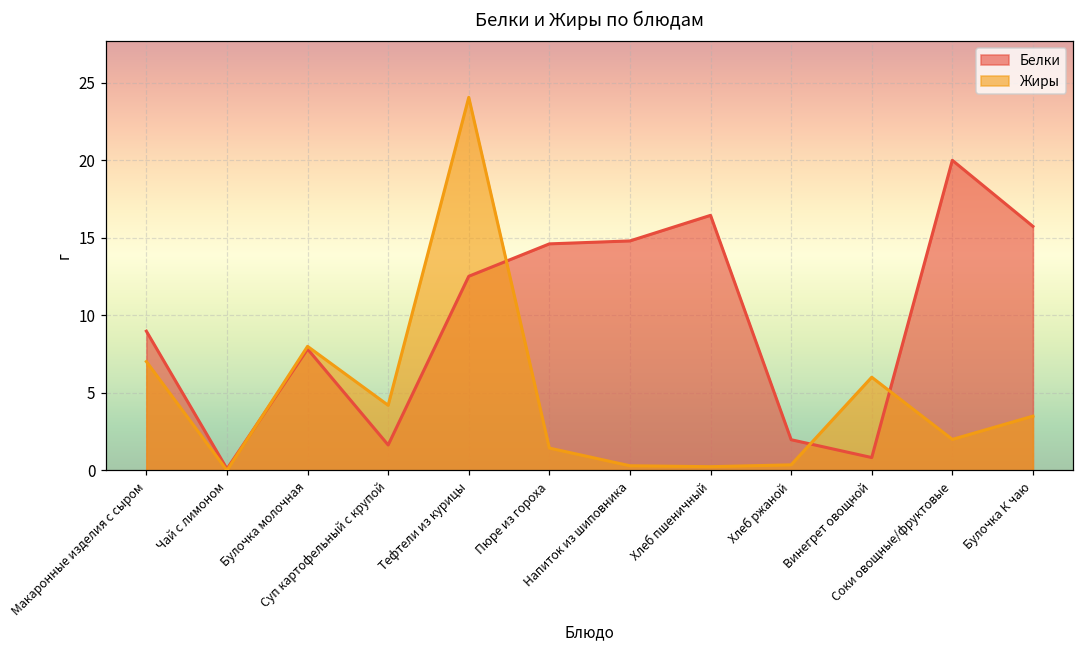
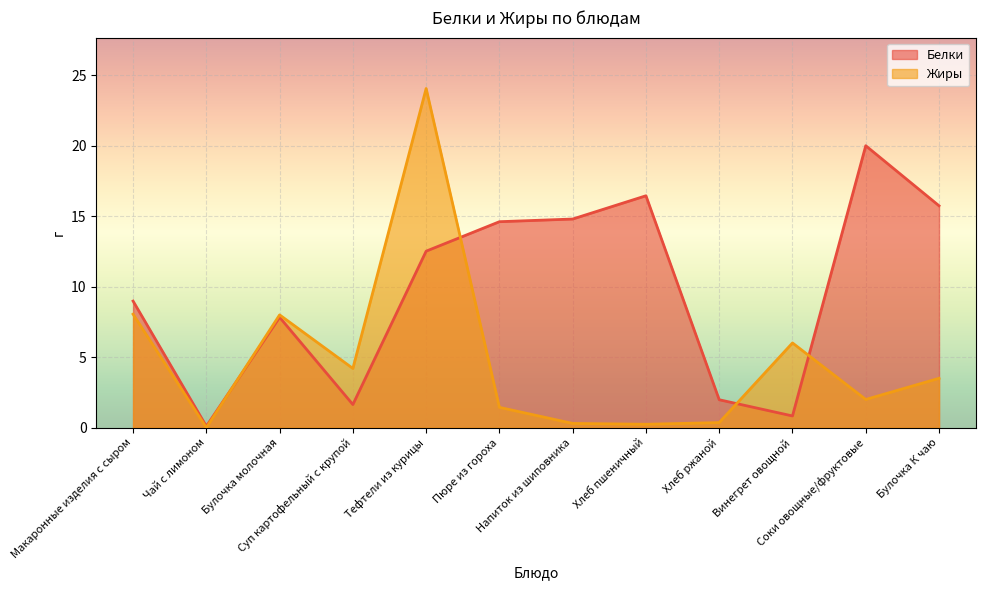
  {
    "Белки": {
      "Макаронные изделия с сыром": 9.0,
      "Суп картофельный с крупой": 1.6,
      "Тефтели из курицы": 12.5,
      "Пюре из гороха": 14.6,
      "Напиток из шиповника": 14.8,
      "Хлеб пшеничный": 16.5,
      "Хлеб ржаной": 2.0,
      "Винегрет овощной": 0.8,
      "Соки овощные/фруктовые": 20.0,
      "Булочка К чаю": 15.7
    },
    "Жиры": {
-     "Макаронные изделия с сыром": 7.0,
+     "Макаронные изделия с сыром": 8.1,
      "Суп картофельный с крупой": 4.2,
      "Тефтели из курицы": 24.1,
      "Пюре из гороха": 1.4,
      "Напиток из шиповника": 0.3,
      "Хлеб пшеничный": 0.2,
      "Хлеб ржаной": 0.4,
      "Винегрет овощной": 6.0,
      "Соки овощные/фруктовые": 2.0,
      "Булочка К чаю": 3.5
    }
  }
